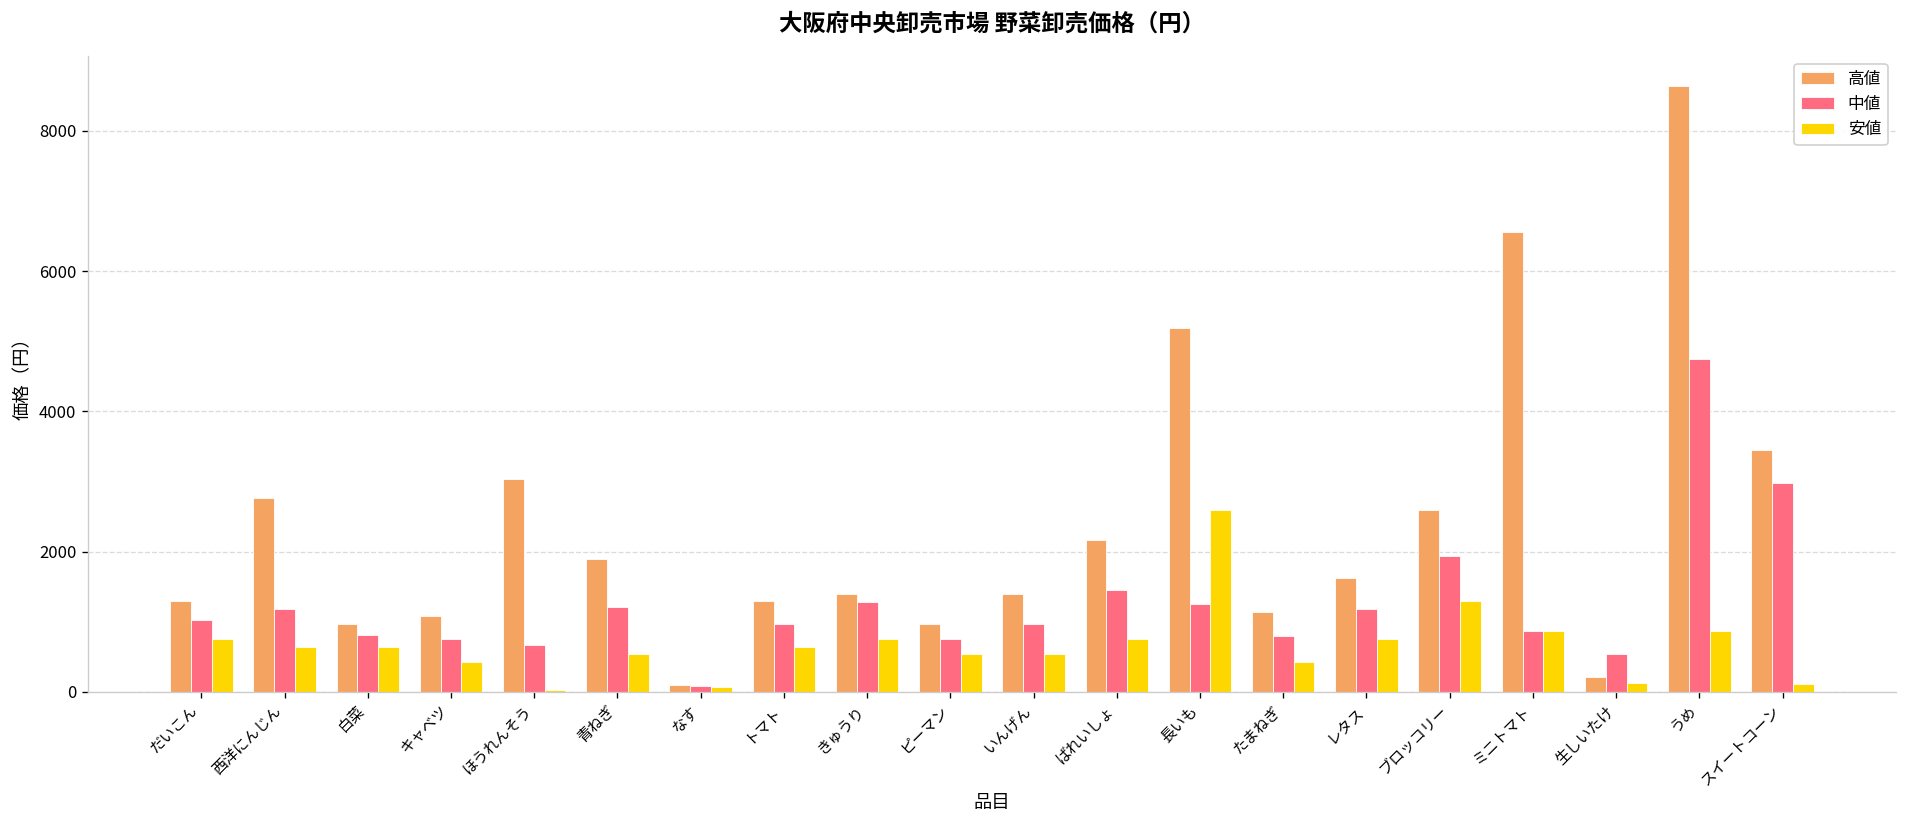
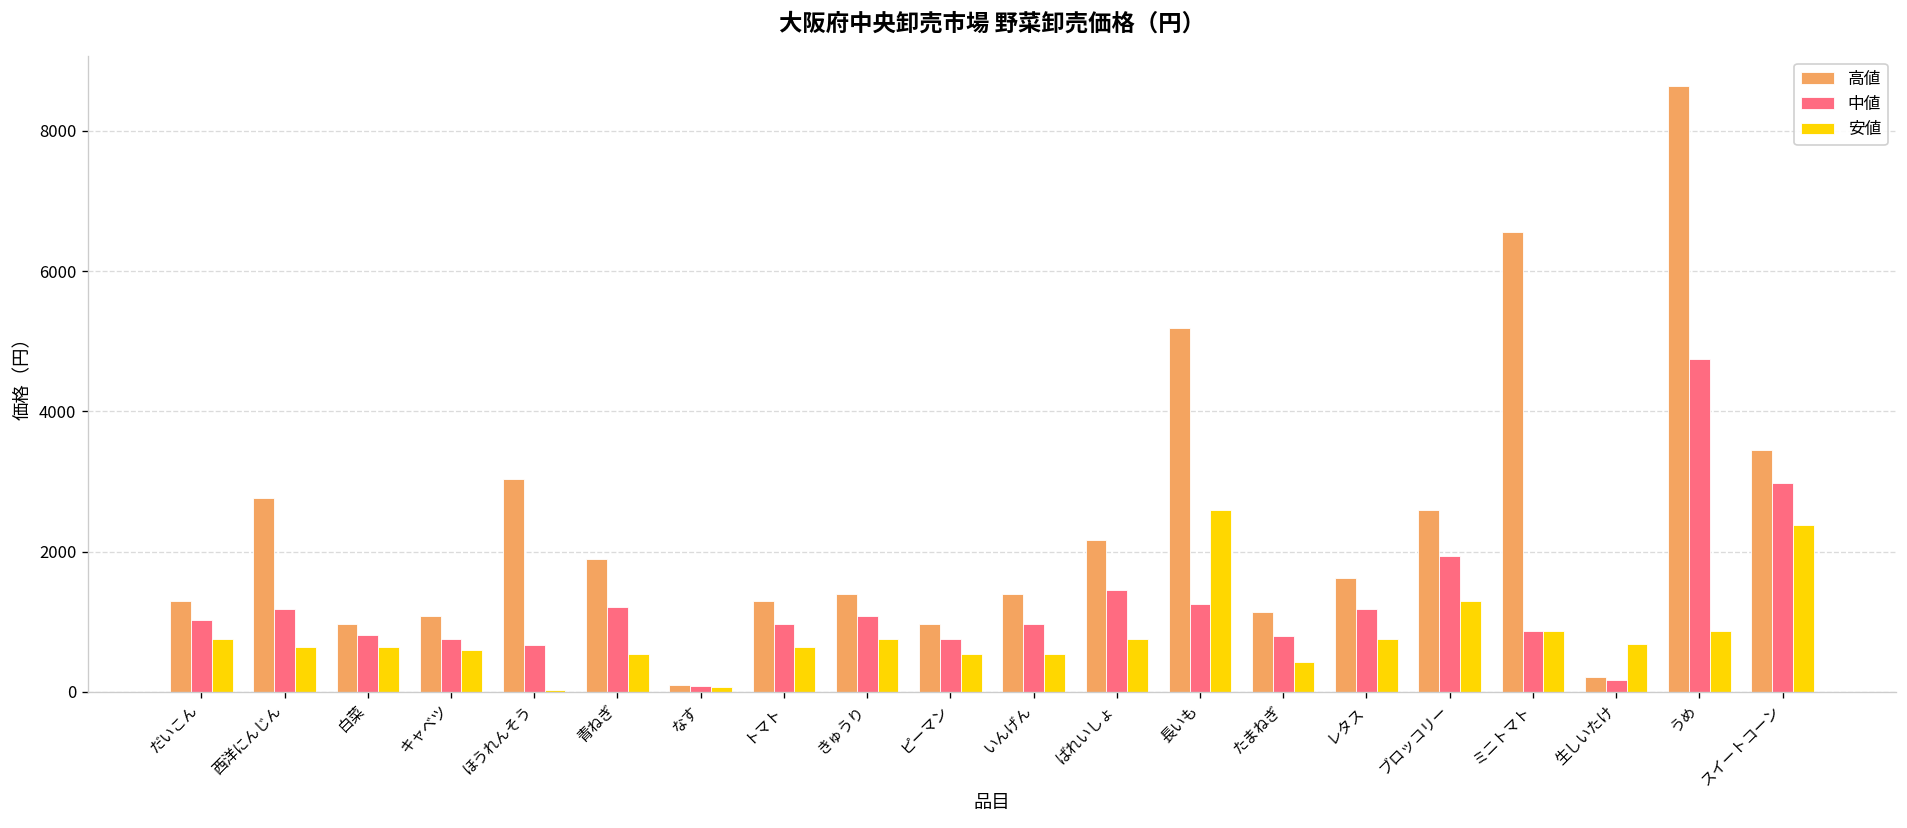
  {
    "高値": {
      "だいこん": 1300,
      "西洋にんじん": 2800,
      "白菜": 1000,
      "キャベツ": 1100,
      "ほうれんそう": 3000,
      "青ねぎ": 1900,
      "なす": 100,
      "トマト": 1300,
      "きゅうり": 1400,
      "ピーマン": 1000,
      "いんげん": 1400,
      "ばれいしょ": 2200,
      "長いも": 5200,
      "たまねぎ": 1100,
      "レタス": 1600,
      "ブロッコリー": 2600,
      "ミニトマト": 6600,
      "生しいたけ": 200,
      "うめ": 8600,
      "スイートコーン": 3500
    },
    "中値": {
      "だいこん": 1000,
      "西洋にんじん": 1200,
      "白菜": 800,
      "キャベツ": 800,
      "ほうれんそう": 700,
      "青ねぎ": 1200,
      "なす": 100,
      "トマト": 1000,
-     "きゅうり": 1300,
+     "きゅうり": 1100,
      "ピーマン": 800,
      "いんげん": 1000,
      "ばれいしょ": 1500,
      "長いも": 1300,
      "たまねぎ": 800,
      "レタス": 1200,
      "ブロッコリー": 1900,
      "ミニトマト": 900,
-     "生しいたけ": 500,
+     "生しいたけ": 200,
      "うめ": 4800,
      "スイートコーン": 3000
    },
    "安値": {
      "だいこん": 800,
      "西洋にんじん": 600,
      "白菜": 600,
-     "キャベツ": 400,
+     "キャベツ": 600,
      "青ねぎ": 500,
      "なす": 100,
      "トマト": 600,
      "きゅうり": 800,
      "ピーマン": 500,
      "いんげん": 500,
      "ばれいしょ": 800,
      "長いも": 2600,
      "たまねぎ": 400,
      "レタス": 800,
      "ブロッコリー": 1300,
      "ミニトマト": 900,
-     "生しいたけ": 100,
+     "生しいたけ": 700,
      "うめ": 900,
-     "スイートコーン": 100
+     "スイートコーン": 2400
    }
  }
